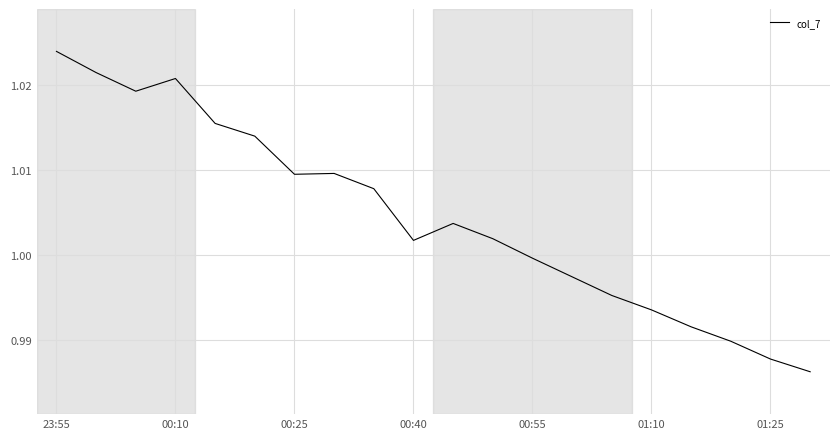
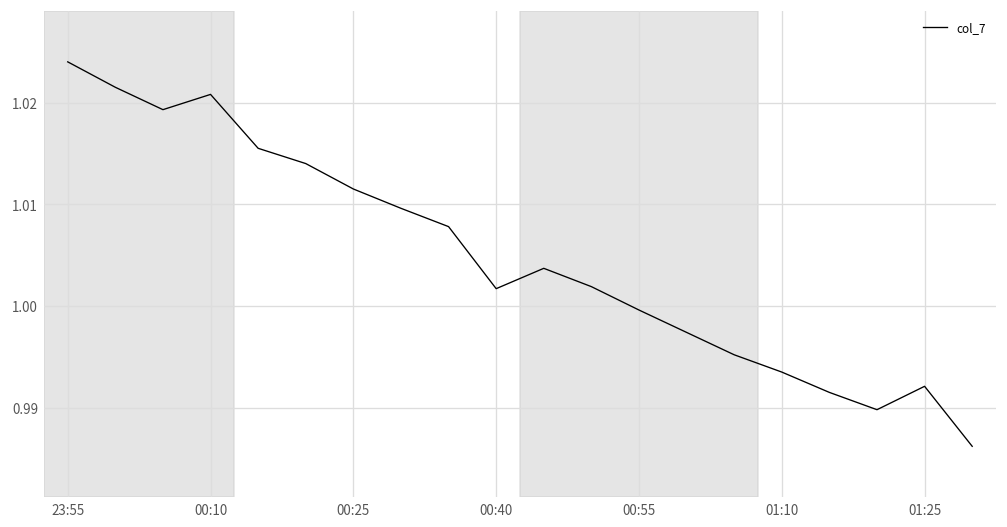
  {
    "23:55": 1.024,
    "00:10": 1.021,
-   "00:25": 1.010,
+   "00:25": 1.012,
    "00:40": 1.002,
    "00:55": 1.000,
    "01:10": 0.994,
-   "01:25": 0.988
+   "01:25": 0.992
  }
